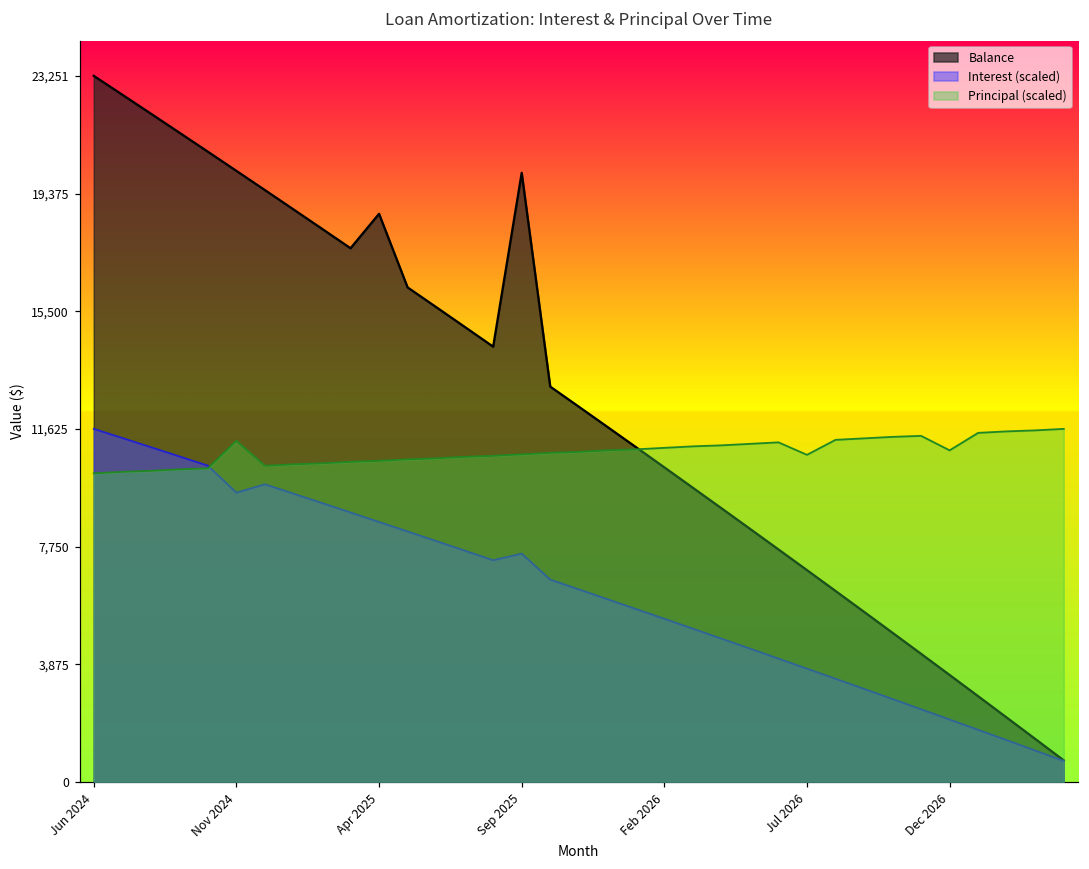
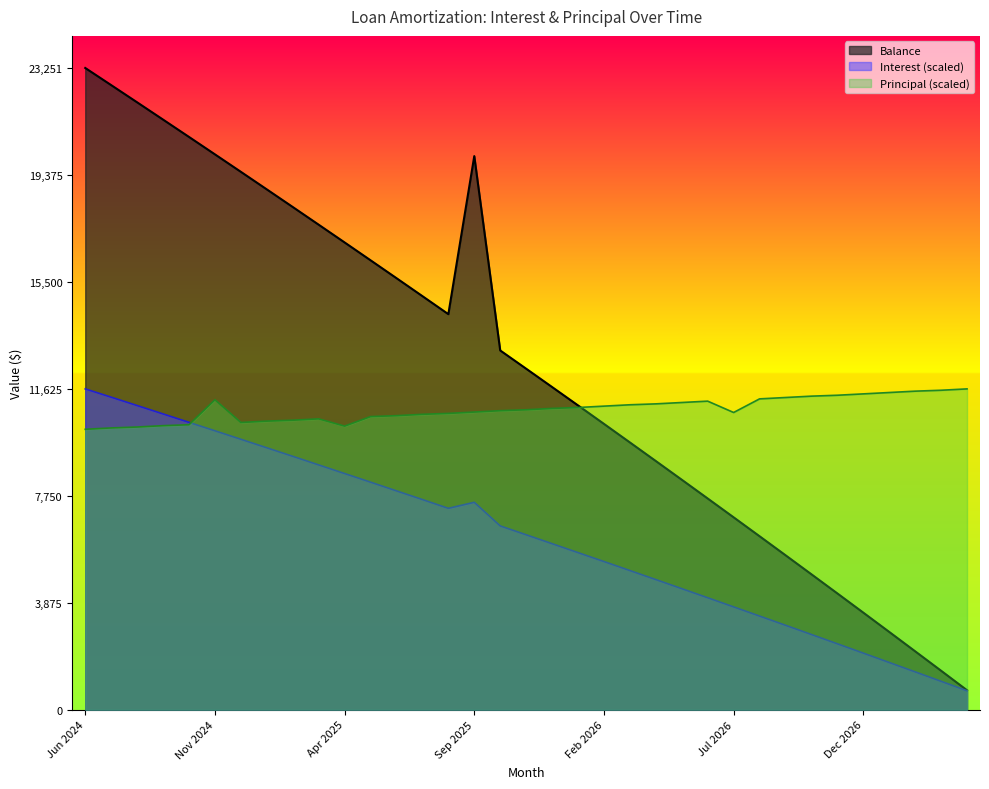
  {
    "Balance": {
      "Jun 2024": "23,300",
      "Nov 2024": "20,100",
-     "Apr 2025": "18,700",
+     "Apr 2025": "16,900",
      "Sep 2025": "20,100",
      "Feb 2026": "10,400",
      "Jul 2026": "7,000",
      "Dec 2026": "3,500"
    },
    "Interest (scaled)": {
      "Jun 2024": "11,600",
-     "Nov 2024": "9,500",
+     "Nov 2024": "10,100",
      "Apr 2025": "8,600",
      "Sep 2025": "7,500",
      "Feb 2026": "5,400",
      "Jul 2026": "3,700",
      "Dec 2026": "2,100"
    },
    "Principal (scaled)": {
      "Jun 2024": "10,200",
      "Nov 2024": "11,200",
-     "Apr 2025": "10,600",
+     "Apr 2025": "10,300",
      "Sep 2025": "10,800",
      "Feb 2026": "11,000",
      "Jul 2026": "10,800",
-     "Dec 2026": "10,900"
+     "Dec 2026": "11,400"
    }
  }
